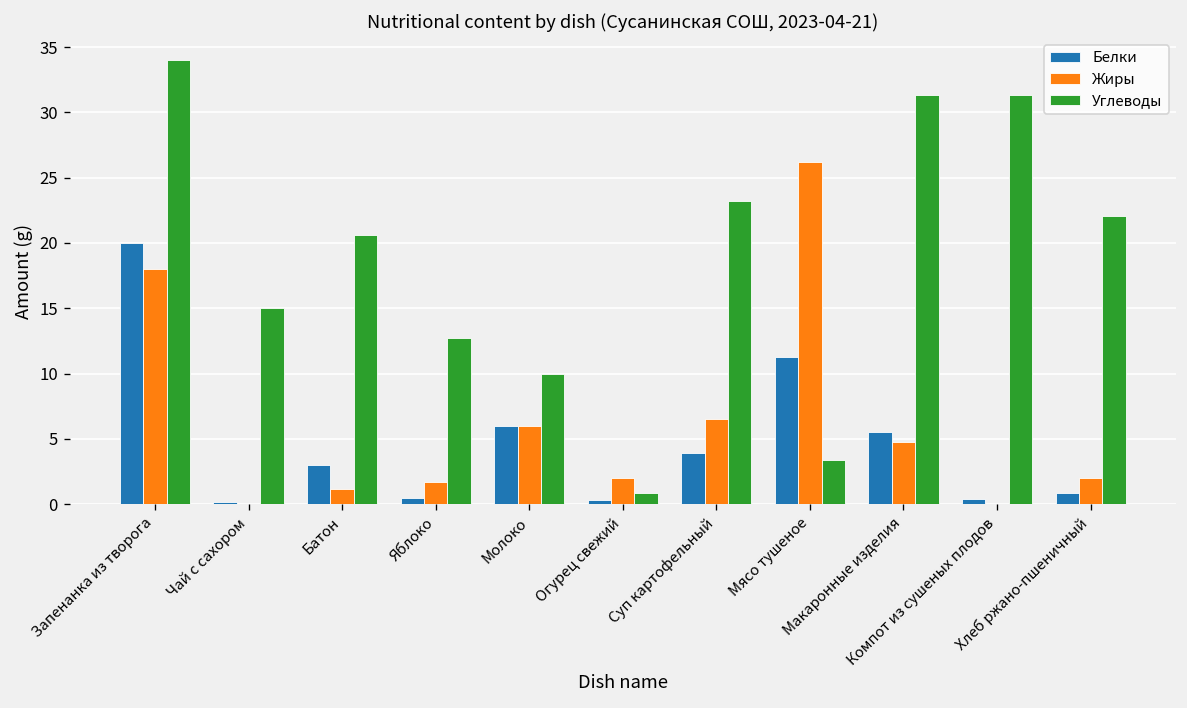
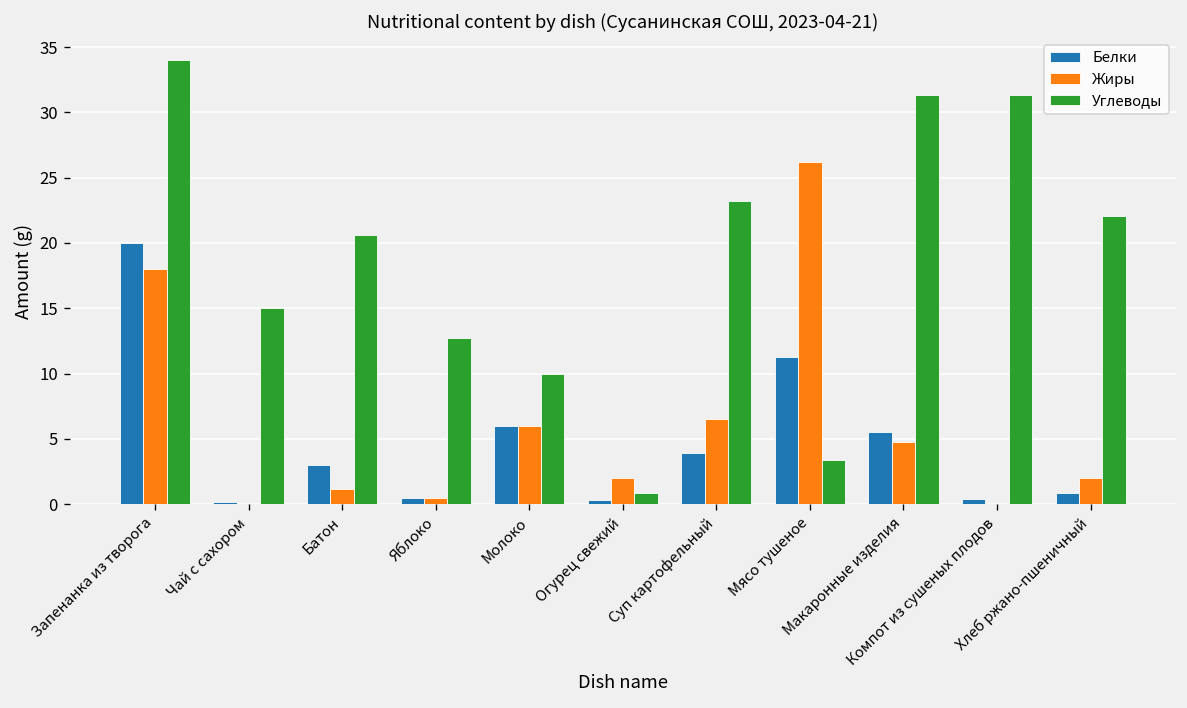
  {
    "Белки": {
      "Запенанка из творога": 20.0,
      "Батон": 3.0,
      "Яблоко": 0.5,
      "Молоко": 6.0,
      "Огурец свежий": 0.3,
      "Суп картофельный": 3.9,
      "Мясо тушеное": 11.3,
      "Макаронные изделия": 5.5,
      "Компот из сушеных плодов": 0.4,
      "Хлеб ржано-пшеничный": 0.9
    },
    "Жиры": {
      "Запенанка из творога": 18.0,
      "Чай с сахором": 0.0,
      "Батон": 1.2,
-     "Яблоко": 1.7,
+     "Яблоко": 0.5,
      "Молоко": 6.0,
      "Огурец свежий": 2.0,
      "Суп картофельный": 6.5,
      "Мясо тушеное": 26.2,
      "Макаронные изделия": 4.8,
      "Компот из сушеных плодов": 0.0,
      "Хлеб ржано-пшеничный": 2.0
    },
    "Углеводы": {
      "Запенанка из творога": 34.0,
      "Чай с сахором": 15.0,
      "Батон": 20.6,
      "Яблоко": 12.7,
      "Молоко": 10.0,
      "Огурец свежий": 0.9,
      "Суп картофельный": 23.2,
      "Мясо тушеное": 3.4,
      "Макаронные изделия": 31.3,
      "Компот из сушеных плодов": 31.3,
      "Хлеб ржано-пшеничный": 22.1
    }
  }
